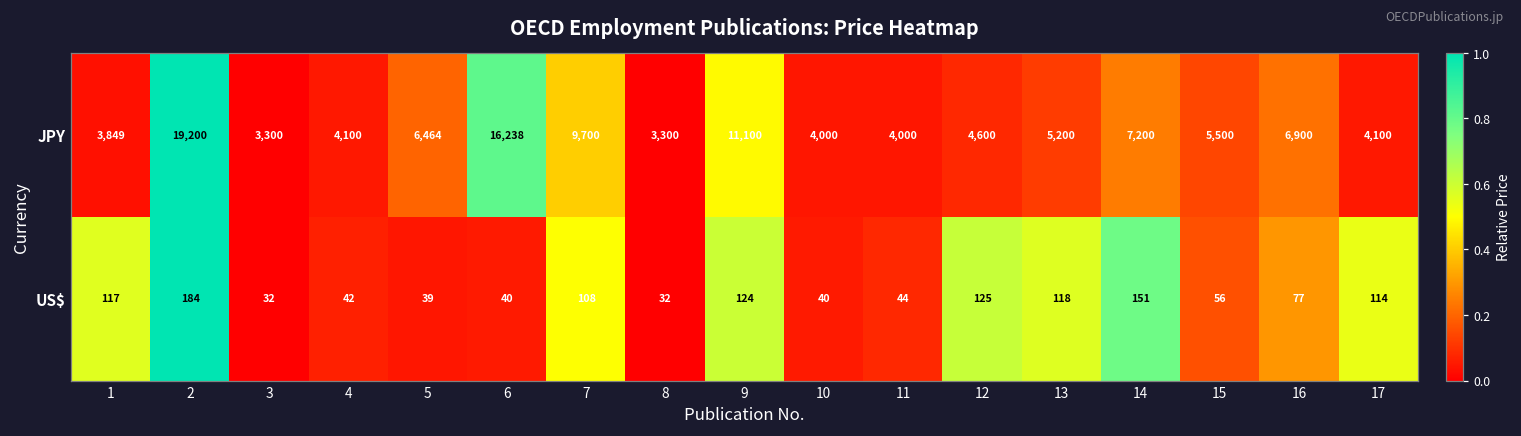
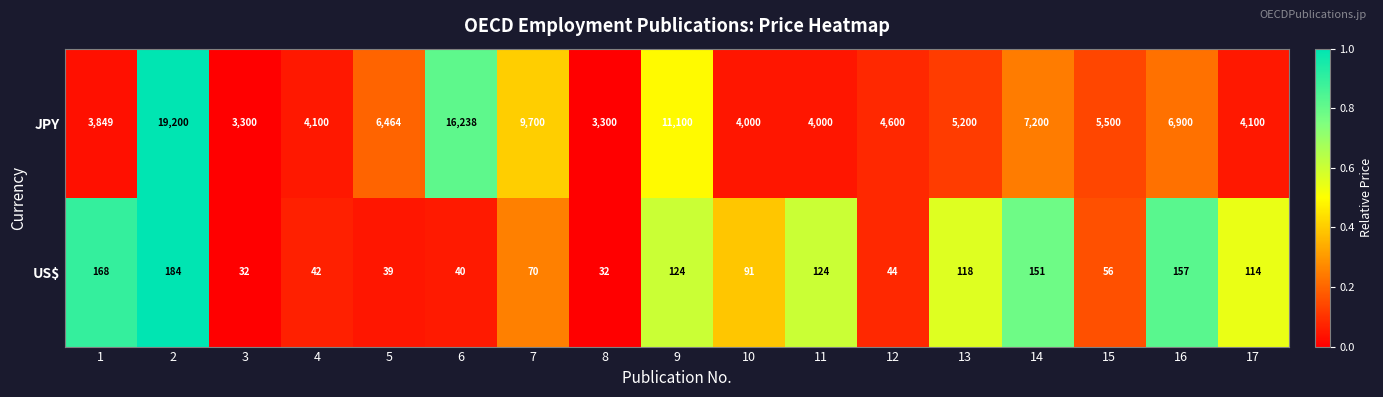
  {
    "JPY": {
      "1": "3,849",
      "2": "19,200",
      "3": "3,300",
      "4": "4,100",
      "5": "6,464",
      "6": "16,238",
      "7": "9,700",
      "8": "3,300",
      "9": "11,100",
      "10": "4,000",
      "11": "4,000",
      "12": "4,600",
      "13": "5,200",
      "14": "7,200",
      "15": "5,500",
      "16": "6,900",
      "17": "4,100"
    },
    "US$": {
-     "1": "117",
+     "1": "168",
      "2": "184",
      "3": "32",
      "4": "42",
      "5": "39",
      "6": "40",
-     "7": "108",
+     "7": "70",
      "8": "32",
      "9": "124",
-     "10": "40",
-     "11": "44",
-     "12": "125",
+     "10": "91",
+     "11": "124",
+     "12": "44",
      "13": "118",
      "14": "151",
      "15": "56",
-     "16": "77",
+     "16": "157",
      "17": "114"
    }
  }
